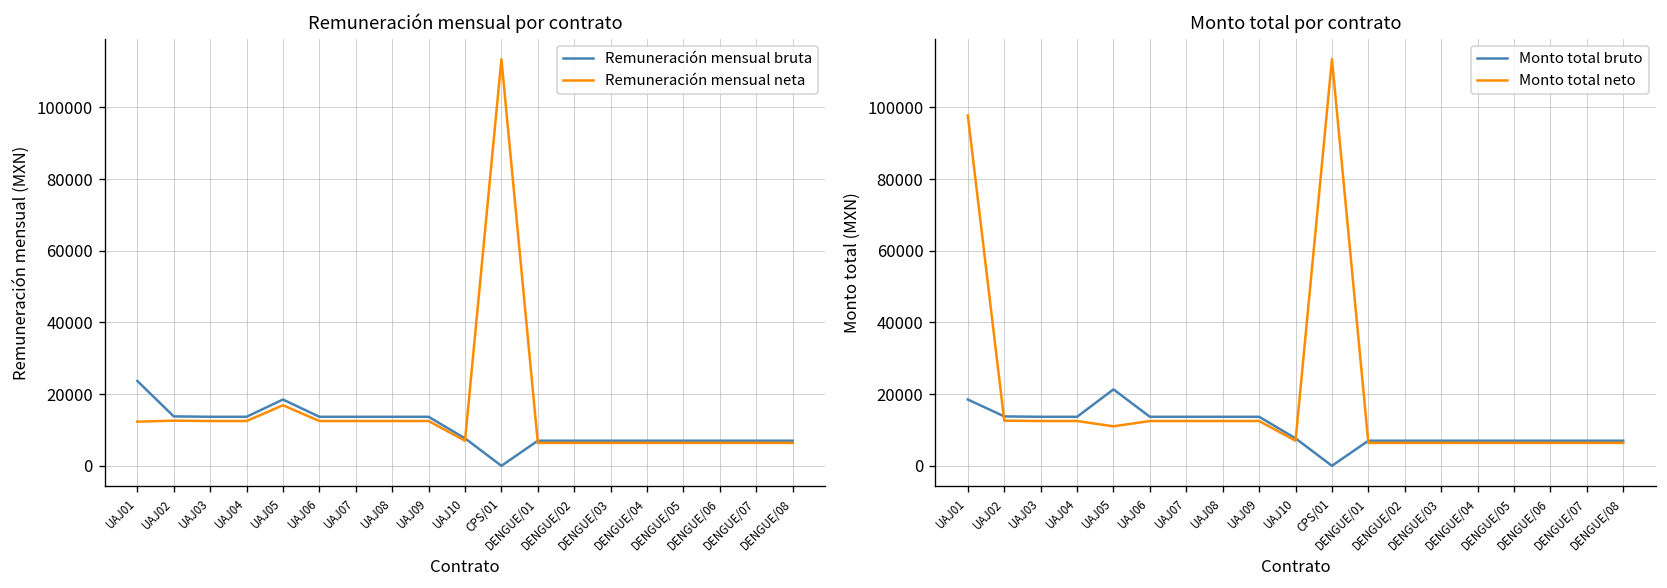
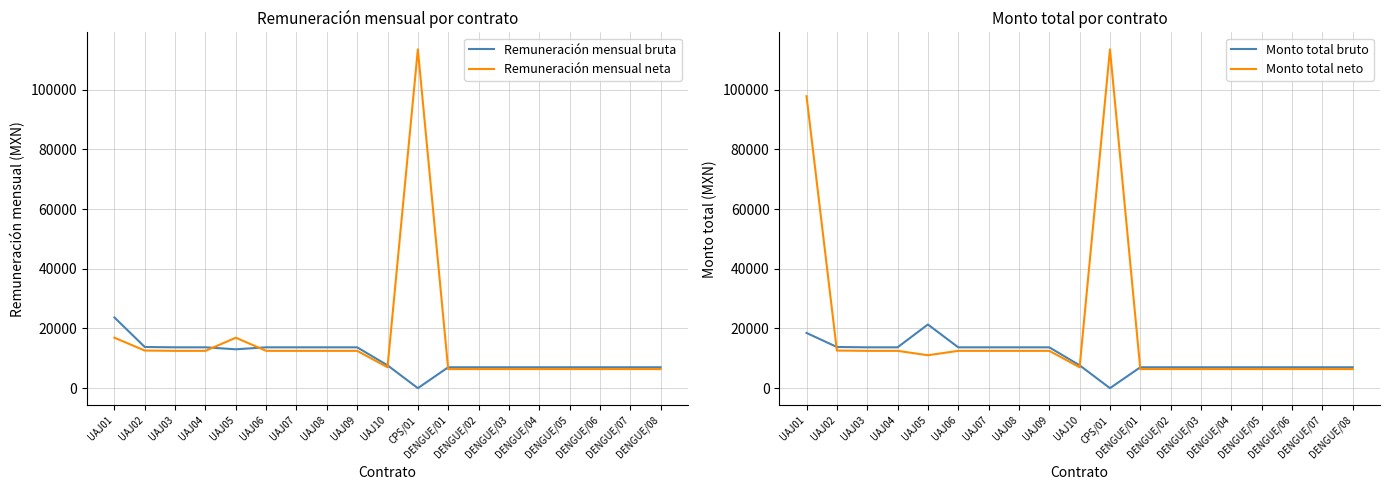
  {
    "Remuneración mensual por contrato": {
      "Remuneración mensual bruta": {
        "UAJ01": 24000,
        "UAJ02": 14000,
        "UAJ03": 14000,
        "UAJ04": 14000,
-       "UAJ05": 18000,
+       "UAJ05": 13000,
        "UAJ06": 14000,
        "UAJ07": 14000,
        "UAJ08": 14000,
        "UAJ09": 14000,
        "CPS/01": 0
      },
      "Remuneración mensual neta": {
-       "UAJ01": 12000,
+       "UAJ01": 17000,
        "UAJ02": 13000,
        "UAJ03": 13000,
        "UAJ04": 13000,
        "UAJ05": 17000,
        "UAJ06": 13000,
        "UAJ07": 13000,
        "UAJ08": 13000,
        "UAJ09": 13000,
        "CPS/01": 113000
      }
    },
    "Monto total por contrato": {
      "Monto total bruto": {
        "UAJ01": 18000,
        "UAJ02": 14000,
        "UAJ03": 14000,
        "UAJ04": 14000,
        "UAJ05": 21000,
        "UAJ06": 14000,
        "UAJ07": 14000,
        "UAJ08": 14000,
        "UAJ09": 14000,
        "CPS/01": 0
      },
      "Monto total neto": {
        "UAJ01": 98000,
        "UAJ02": 13000,
        "UAJ03": 13000,
        "UAJ04": 13000,
        "UAJ05": 11000,
        "UAJ06": 13000,
        "UAJ07": 13000,
        "UAJ08": 13000,
        "UAJ09": 13000,
        "CPS/01": 113000
      }
    }
  }
